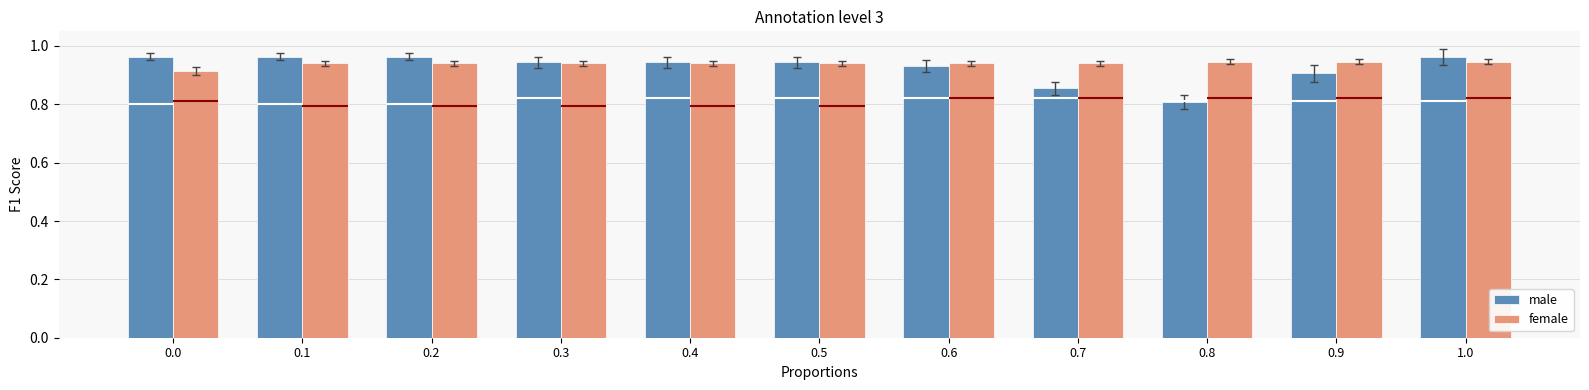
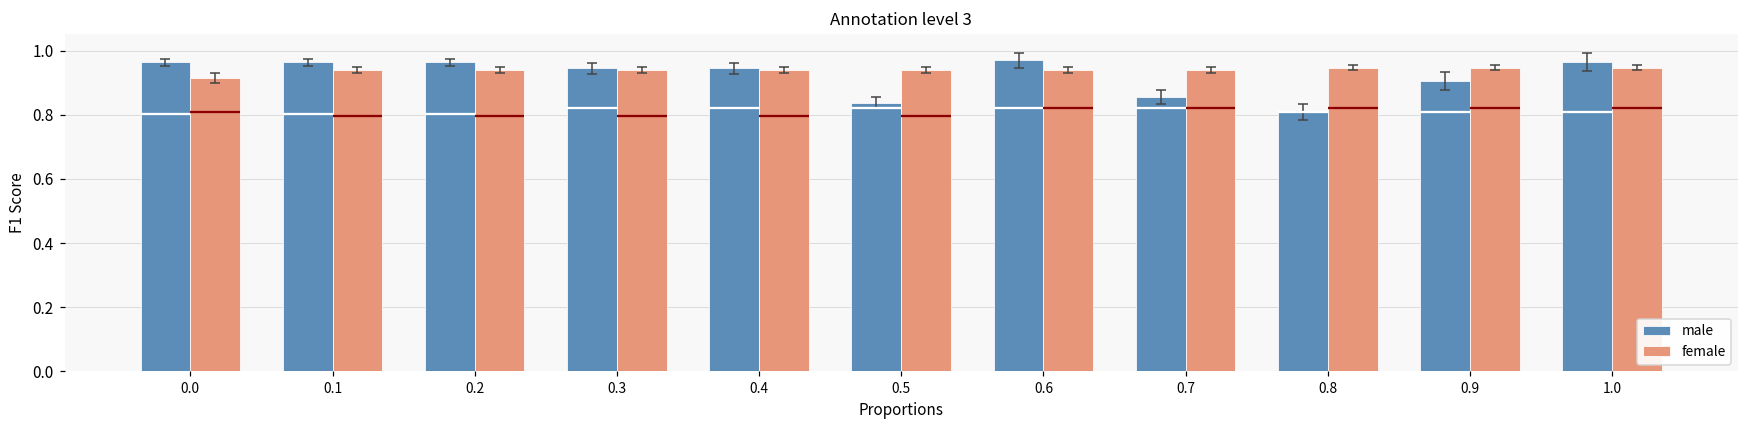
  {
    "male": {
      "0.0": 0.96,
      "0.1": 0.96,
      "0.2": 0.96,
      "0.3": 0.94,
      "0.4": 0.94,
-     "0.5": 0.94,
-     "0.6": 0.93,
+     "0.5": 0.84,
+     "0.6": 0.97,
      "0.7": 0.86,
      "0.8": 0.81,
      "0.9": 0.91,
      "1.0": 0.96
    },
    "female": {
      "0.0": 0.91,
      "0.1": 0.94,
      "0.2": 0.94,
      "0.3": 0.94,
      "0.4": 0.94,
      "0.5": 0.94,
      "0.6": 0.94,
      "0.7": 0.94,
      "0.8": 0.95,
      "0.9": 0.95,
      "1.0": 0.95
    }
  }
